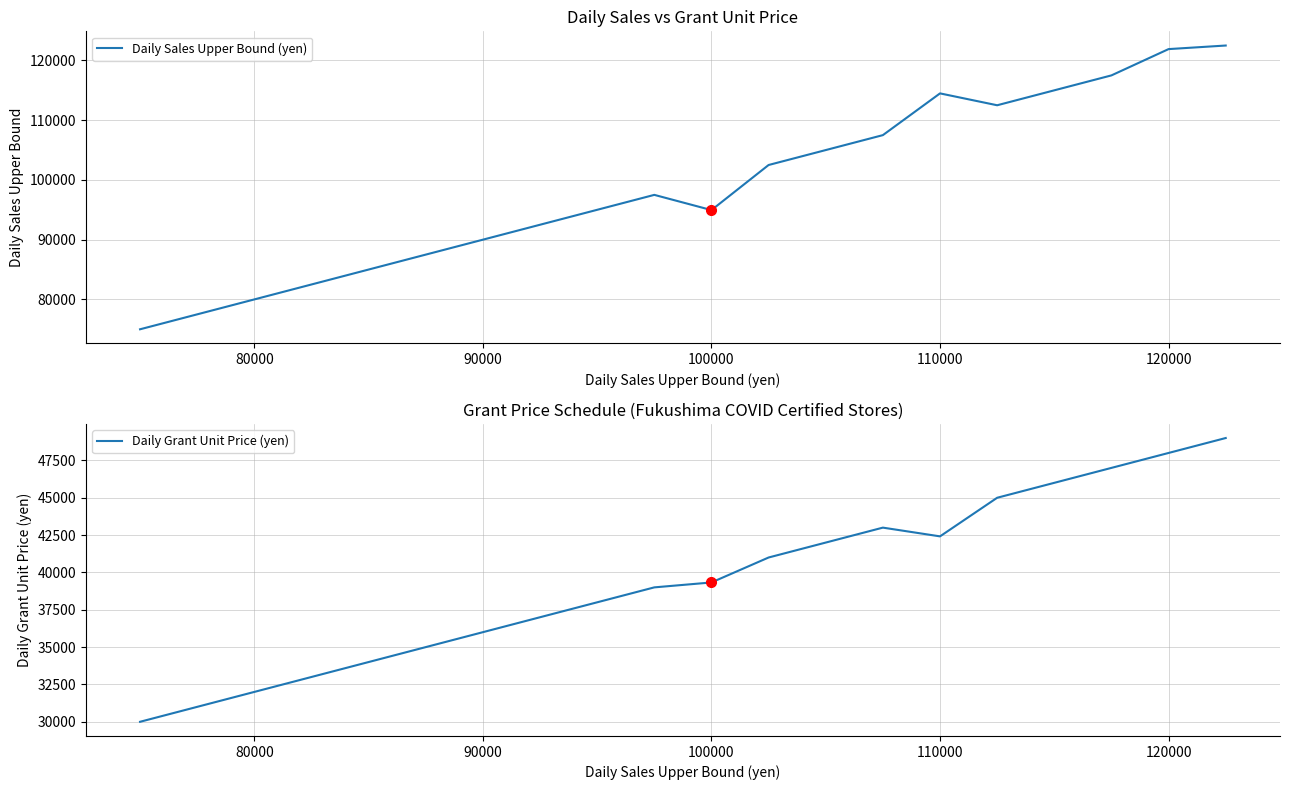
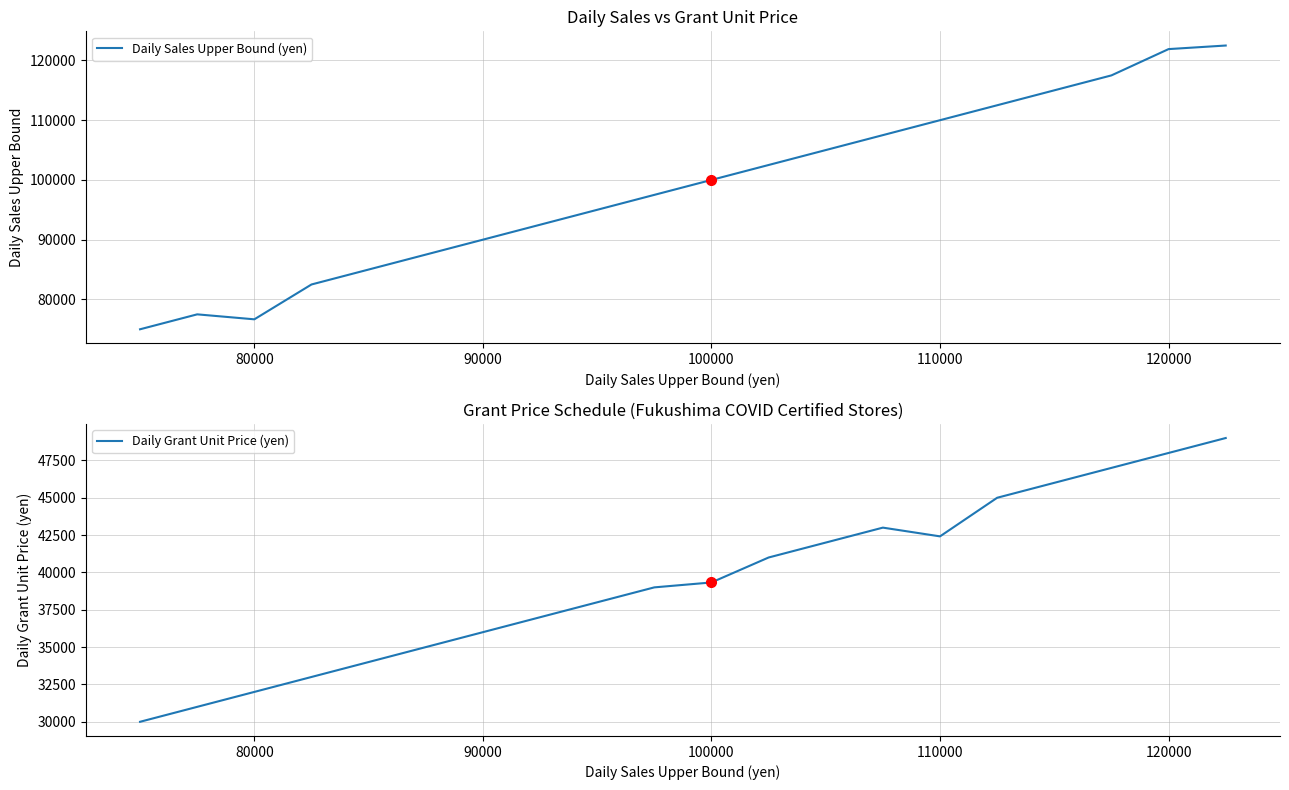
  {
    "Daily Sales vs Grant Unit Price": {
      "Daily Sales Upper Bound (yen)": {
-       "80000": 80000,
+       "80000": 77000,
        "90000": 90000,
-       "100000": 95000,
-       "110000": 114000,
+       "100000": 100000,
+       "110000": 110000,
        "120000": 122000
      }
    },
    "Grant Price Schedule (Fukushima COVID Certified Stores)": {
      "Daily Grant Unit Price (yen)": {
        "80000": 32000,
        "90000": 36000,
        "110000": 42400,
        "120000": 48000
      }
    }
  }
